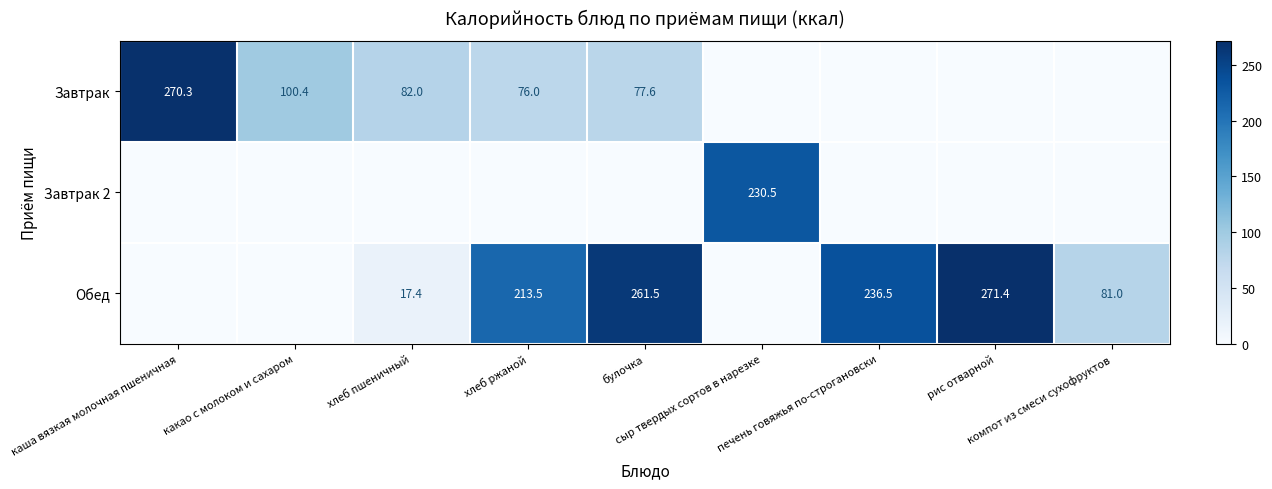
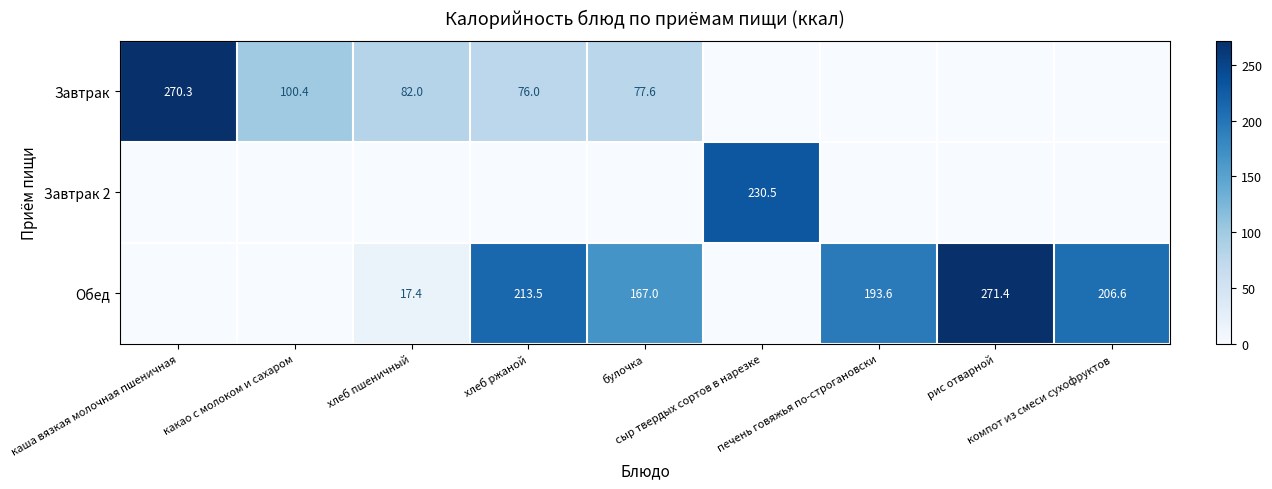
  {
    "Завтрак": {
      "каша вязкая молочная пшеничная": 270.3,
      "какао с молоком и сахаром": 100.4,
      "хлеб пшеничный": 82.0,
      "хлеб ржаной": 76.0,
      "булочка": 77.6
    },
    "Завтрак 2": {
      "сыр твердых сортов в нарезке": 230.5
    },
    "Обед": {
      "хлеб пшеничный": 17.4,
      "хлеб ржаной": 213.5,
-     "булочка": 261.5,
-     "печень говяжья по-строгановски": 236.5,
+     "булочка": 167.0,
+     "печень говяжья по-строгановски": 193.6,
      "рис отварной": 271.4,
-     "компот из смеси сухофруктов": 81.0
+     "компот из смеси сухофруктов": 206.6
    }
  }
